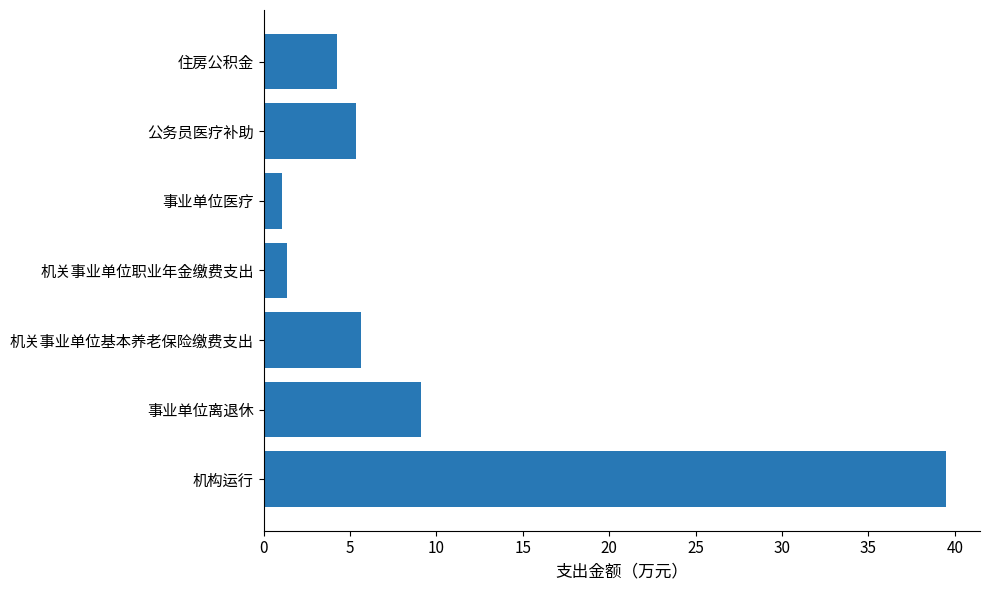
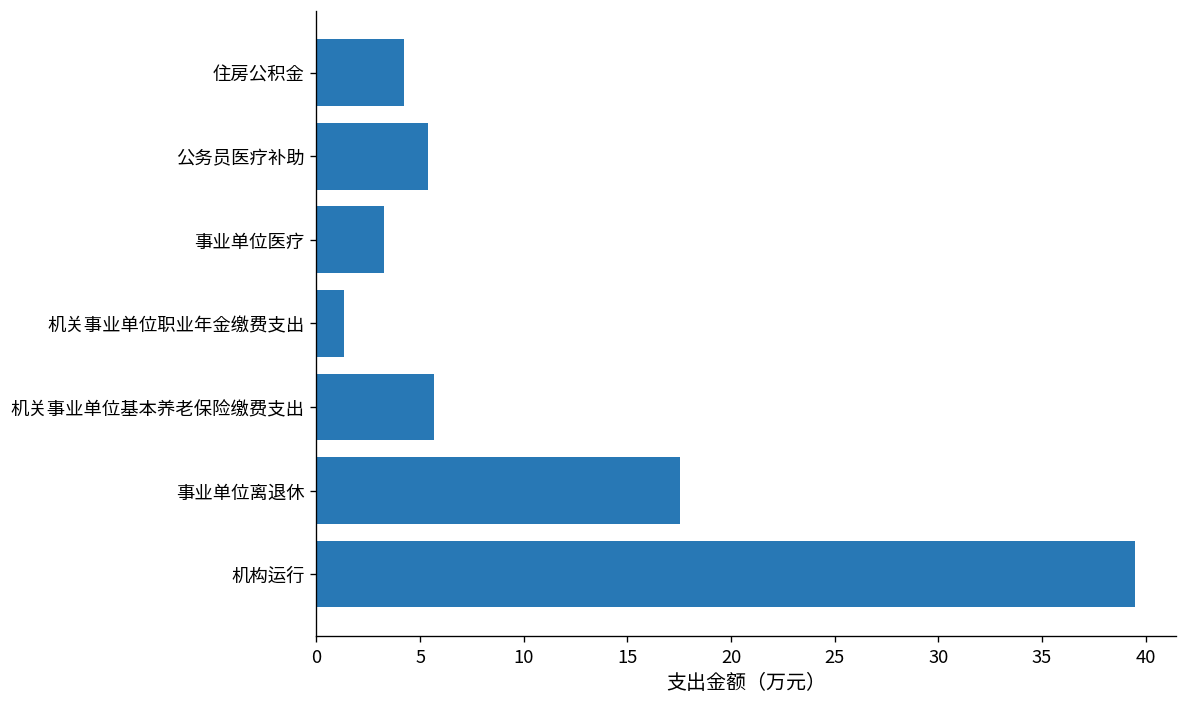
  {
    "住房公积金": 4.2,
    "公务员医疗补助": 5.4,
-   "事业单位医疗": 1.1,
+   "事业单位医疗": 3.2,
    "机关事业单位职业年金缴费支出": 1.3,
    "机关事业单位基本养老保险缴费支出": 5.6,
-   "事业单位离退休": 9.1,
+   "事业单位离退休": 17.6,
    "机构运行": 39.5
  }
